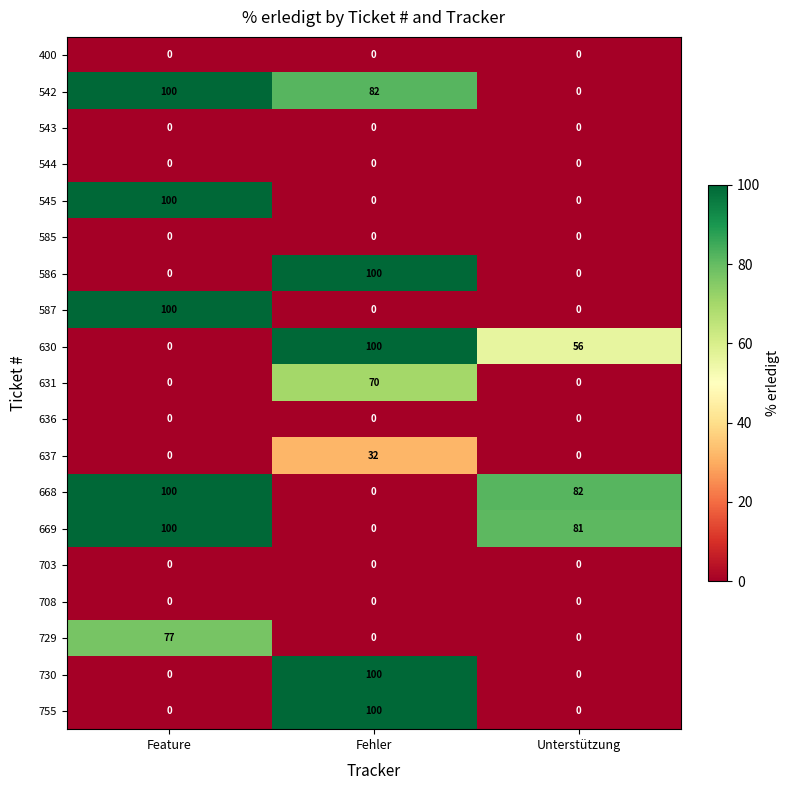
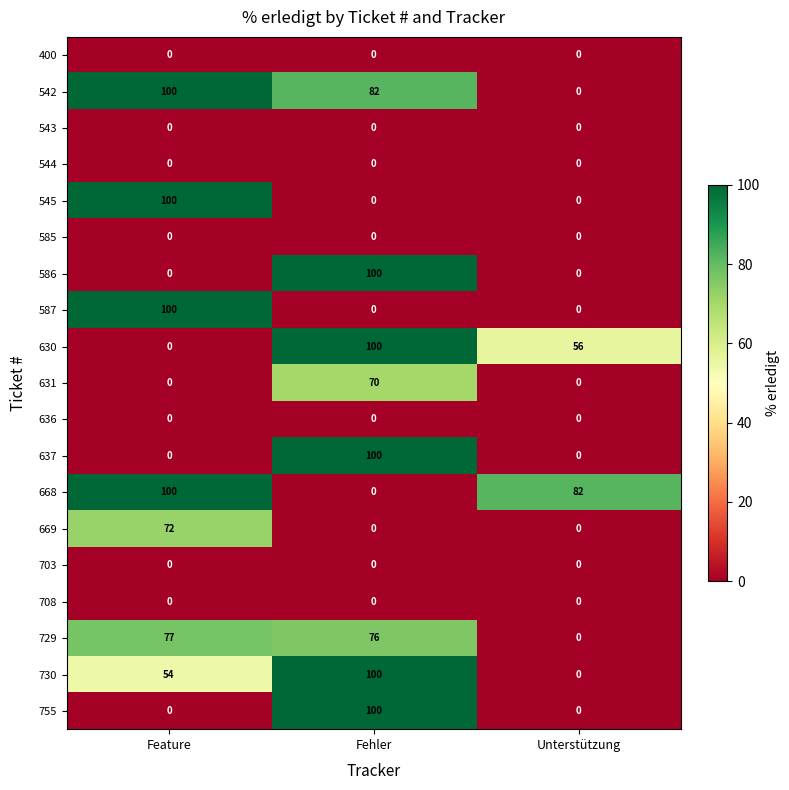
  {
    "400": {
      "Feature": 0,
      "Fehler": 0,
      "Unterstützung": 0
    },
    "542": {
      "Feature": 100,
      "Fehler": 82,
      "Unterstützung": 0
    },
    "543": {
      "Feature": 0,
      "Fehler": 0,
      "Unterstützung": 0
    },
    "544": {
      "Feature": 0,
      "Fehler": 0,
      "Unterstützung": 0
    },
    "545": {
      "Feature": 100,
      "Fehler": 0,
      "Unterstützung": 0
    },
    "585": {
      "Feature": 0,
      "Fehler": 0,
      "Unterstützung": 0
    },
    "586": {
      "Feature": 0,
      "Fehler": 100,
      "Unterstützung": 0
    },
    "587": {
      "Feature": 100,
      "Fehler": 0,
      "Unterstützung": 0
    },
    "630": {
      "Feature": 0,
      "Fehler": 100,
      "Unterstützung": 56
    },
    "631": {
      "Feature": 0,
      "Fehler": 70,
      "Unterstützung": 0
    },
    "636": {
      "Feature": 0,
      "Fehler": 0,
      "Unterstützung": 0
    },
    "637": {
      "Feature": 0,
-     "Fehler": 32,
+     "Fehler": 100,
      "Unterstützung": 0
    },
    "668": {
      "Feature": 100,
      "Fehler": 0,
      "Unterstützung": 82
    },
    "669": {
-     "Feature": 100,
+     "Feature": 72,
      "Fehler": 0,
-     "Unterstützung": 81
+     "Unterstützung": 0
    },
    "703": {
      "Feature": 0,
      "Fehler": 0,
      "Unterstützung": 0
    },
    "708": {
      "Feature": 0,
      "Fehler": 0,
      "Unterstützung": 0
    },
    "729": {
      "Feature": 77,
-     "Fehler": 0,
+     "Fehler": 76,
      "Unterstützung": 0
    },
    "730": {
-     "Feature": 0,
+     "Feature": 54,
      "Fehler": 100,
      "Unterstützung": 0
    },
    "755": {
      "Feature": 0,
      "Fehler": 100,
      "Unterstützung": 0
    }
  }
